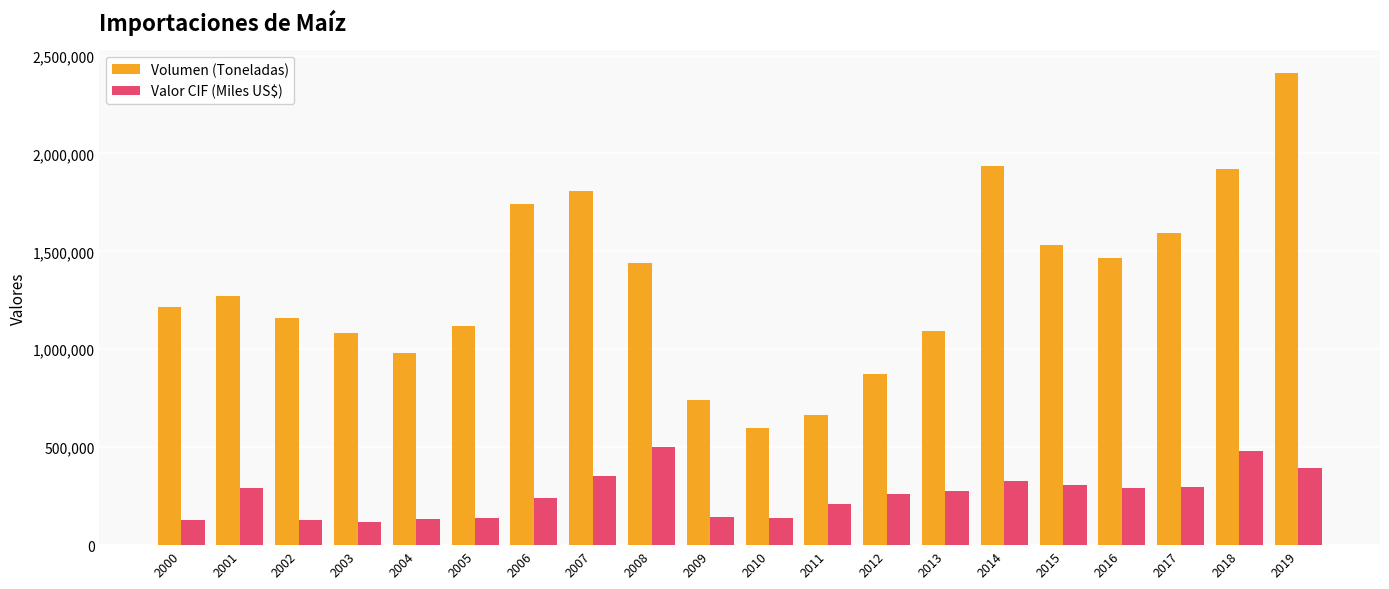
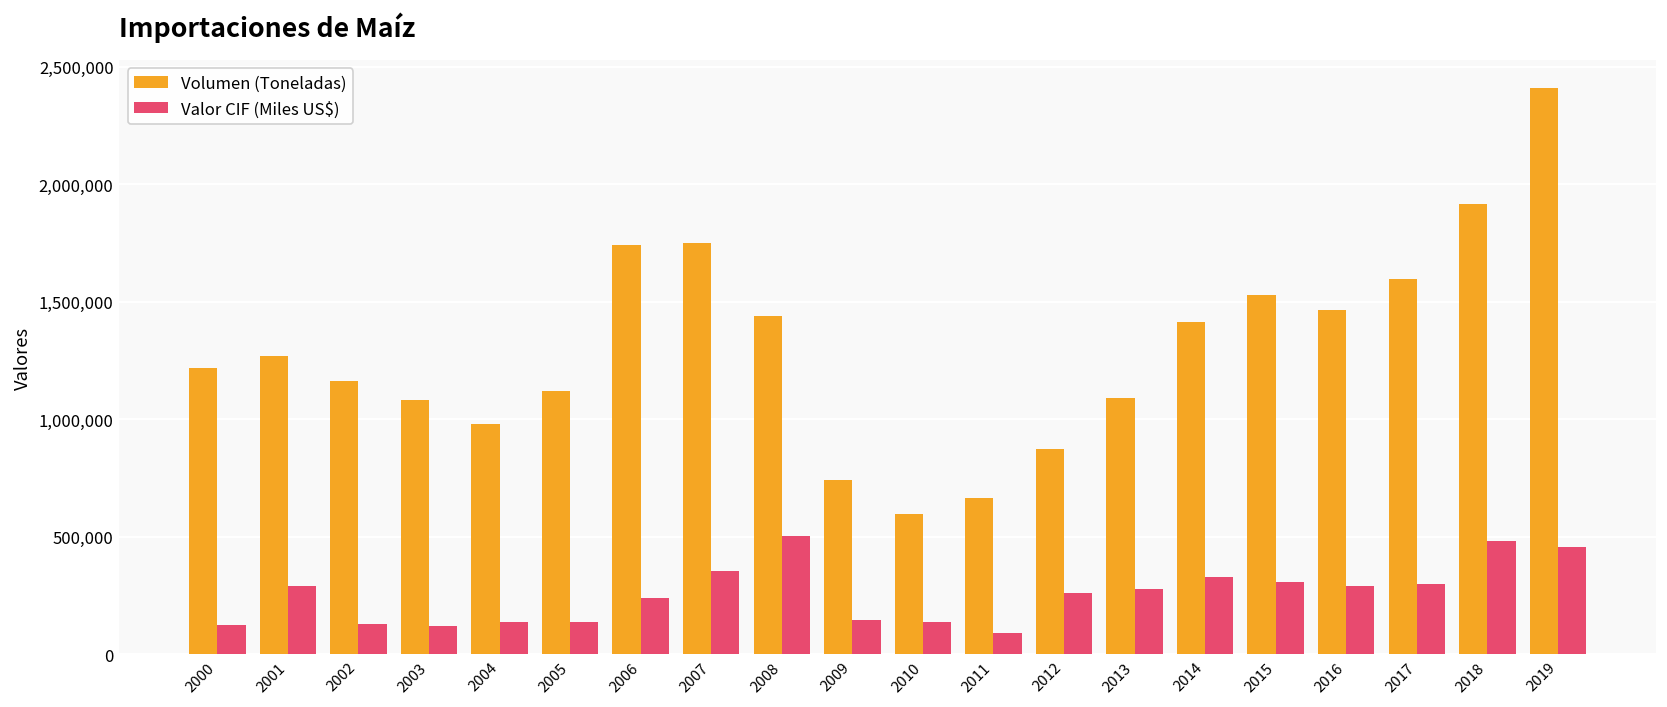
  {
    "Volumen (Toneladas)": {
      "2000": "1,220,000",
      "2001": "1,270,000",
      "2002": "1,160,000",
      "2003": "1,080,000",
      "2004": "980,000",
      "2005": "1,120,000",
      "2006": "1,740,000",
-     "2007": "1,810,000",
+     "2007": "1,750,000",
      "2008": "1,440,000",
      "2009": "740,000",
      "2010": "600,000",
      "2011": "670,000",
      "2012": "870,000",
      "2013": "1,090,000",
-     "2014": "1,930,000",
+     "2014": "1,410,000",
      "2015": "1,530,000",
      "2016": "1,460,000",
      "2017": "1,600,000",
      "2018": "1,920,000",
      "2019": "2,410,000"
    },
    "Valor CIF (Miles US$)": {
      "2000": "130,000",
      "2001": "290,000",
      "2002": "130,000",
      "2003": "120,000",
      "2004": "140,000",
      "2005": "140,000",
      "2006": "240,000",
      "2007": "350,000",
      "2008": "500,000",
      "2009": "140,000",
      "2010": "140,000",
-     "2011": "210,000",
+     "2011": "90,000",
      "2012": "260,000",
      "2013": "280,000",
      "2014": "330,000",
      "2015": "310,000",
      "2016": "290,000",
      "2017": "300,000",
      "2018": "480,000",
-     "2019": "400,000"
+     "2019": "460,000"
    }
  }
